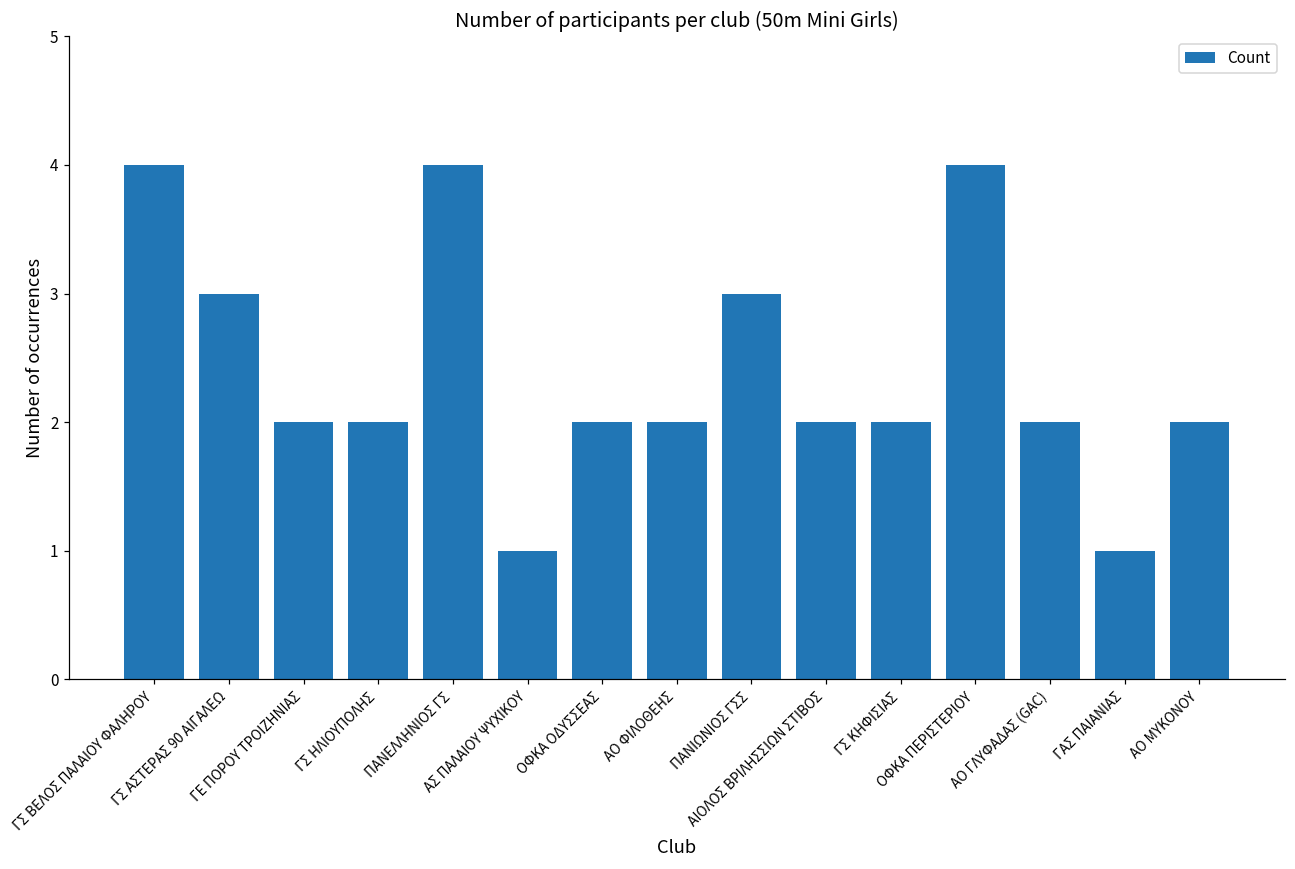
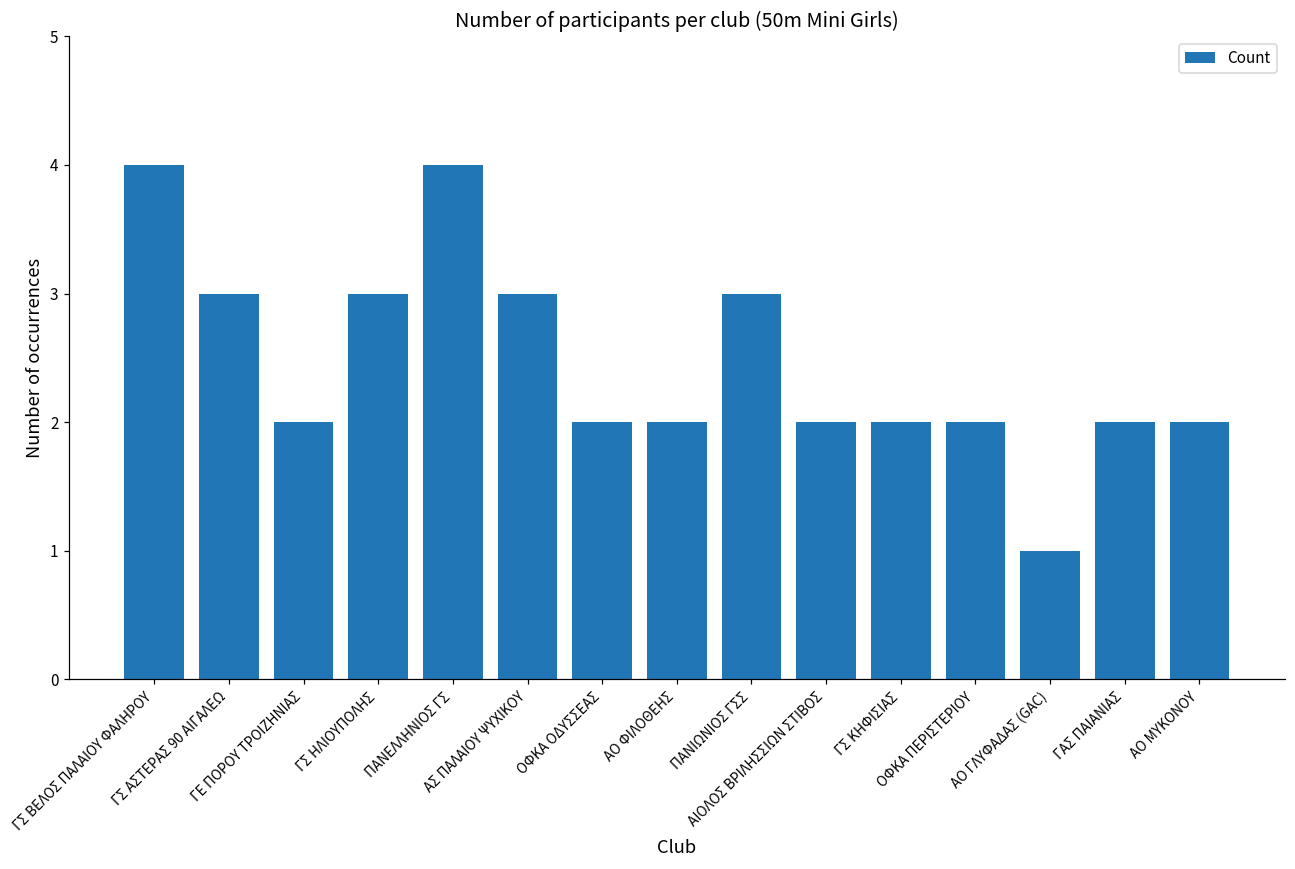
  {
    "ΓΣ ΒΕΛΟΣ ΠΑΛΑΙΟΥ ΦΑΛΗΡΟΥ": 4,
    "ΓΣ ΑΣΤΕΡΑΣ 90 ΑΙΓΑΛΕΩ": 3,
    "ΓΕ ΠΟΡΟΥ ΤΡΟΙΖΗΝΙΑΣ": 2,
-   "ΓΣ ΗΛΙΟΥΠΟΛΗΣ": 2,
+   "ΓΣ ΗΛΙΟΥΠΟΛΗΣ": 3,
    "ΠΑΝΕΛΛΗΝΙΟΣ ΓΣ": 4,
-   "ΑΣ ΠΑΛΑΙΟΥ ΨΥΧΙΚΟΥ": 1,
+   "ΑΣ ΠΑΛΑΙΟΥ ΨΥΧΙΚΟΥ": 3,
    "ΟΦΚΑ ΟΔΥΣΣΕΑΣ": 2,
    "ΑΟ ΦΙΛΟΘΕΗΣ": 2,
    "ΠΑΝΙΩΝΙΟΣ ΓΣΣ": 3,
    "ΑΙΟΛΟΣ ΒΡΙΛΗΣΣΙΩΝ ΣΤΙΒΟΣ": 2,
    "ΓΣ ΚΗΦΙΣΙΑΣ": 2,
-   "ΟΦΚΑ ΠΕΡΙΣΤΕΡΙΟΥ": 4,
-   "ΑΟ ΓΛΥΦΑΔΑΣ (GAC)": 2,
-   "ΓΑΣ ΠΑΙΑΝΙΑΣ": 1,
+   "ΟΦΚΑ ΠΕΡΙΣΤΕΡΙΟΥ": 2,
+   "ΑΟ ΓΛΥΦΑΔΑΣ (GAC)": 1,
+   "ΓΑΣ ΠΑΙΑΝΙΑΣ": 2,
    "ΑΟ ΜΥΚΟΝΟΥ": 2
  }
